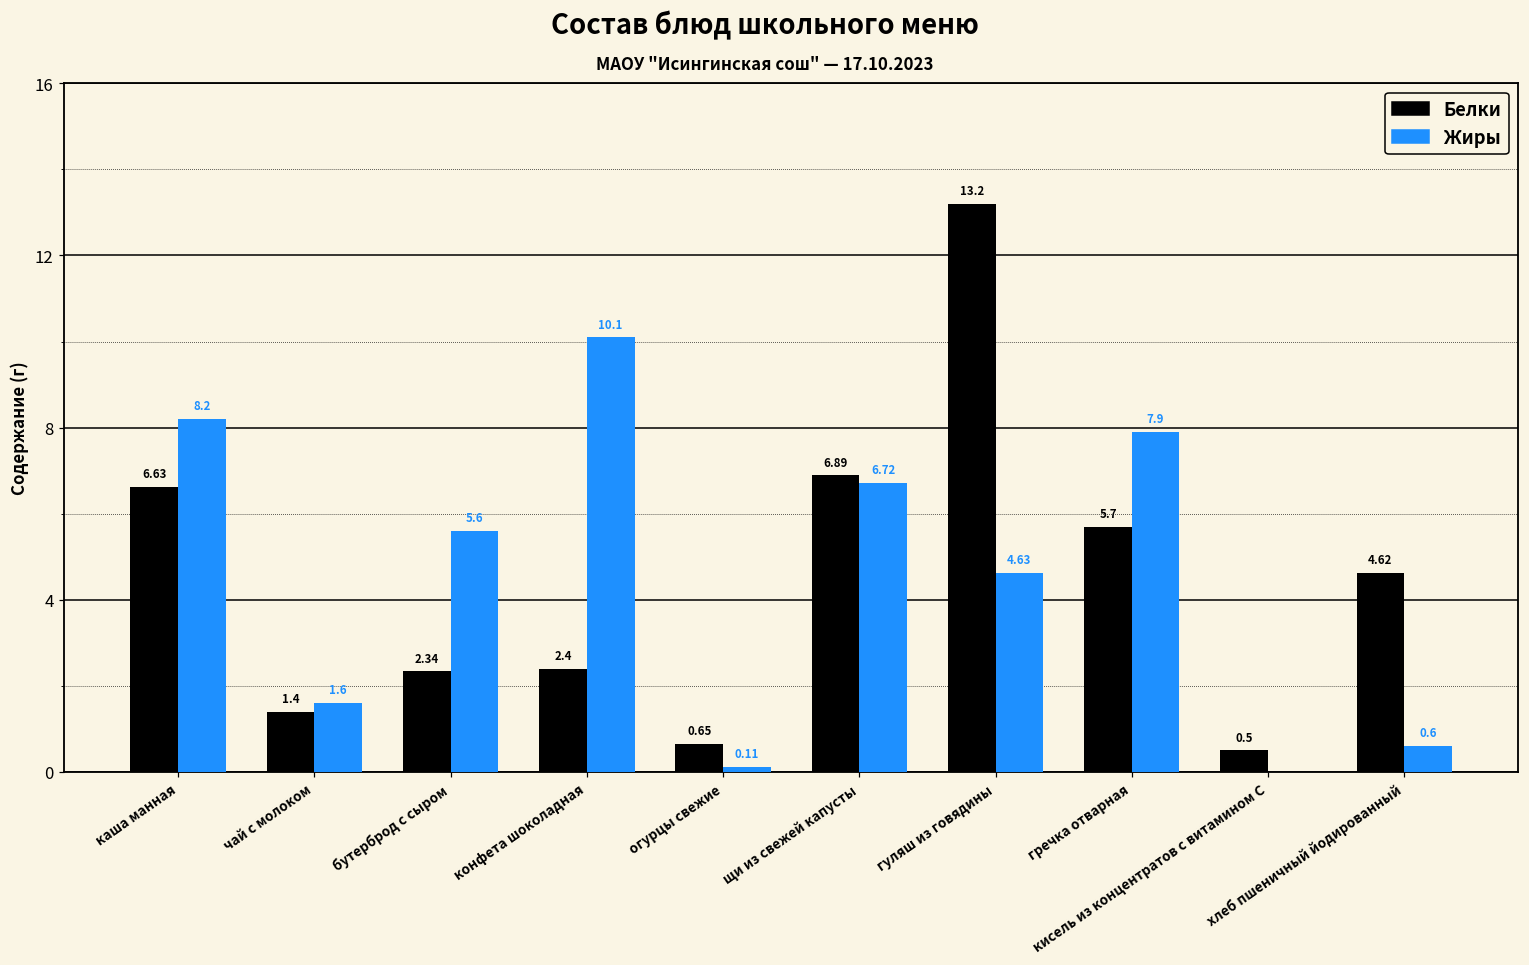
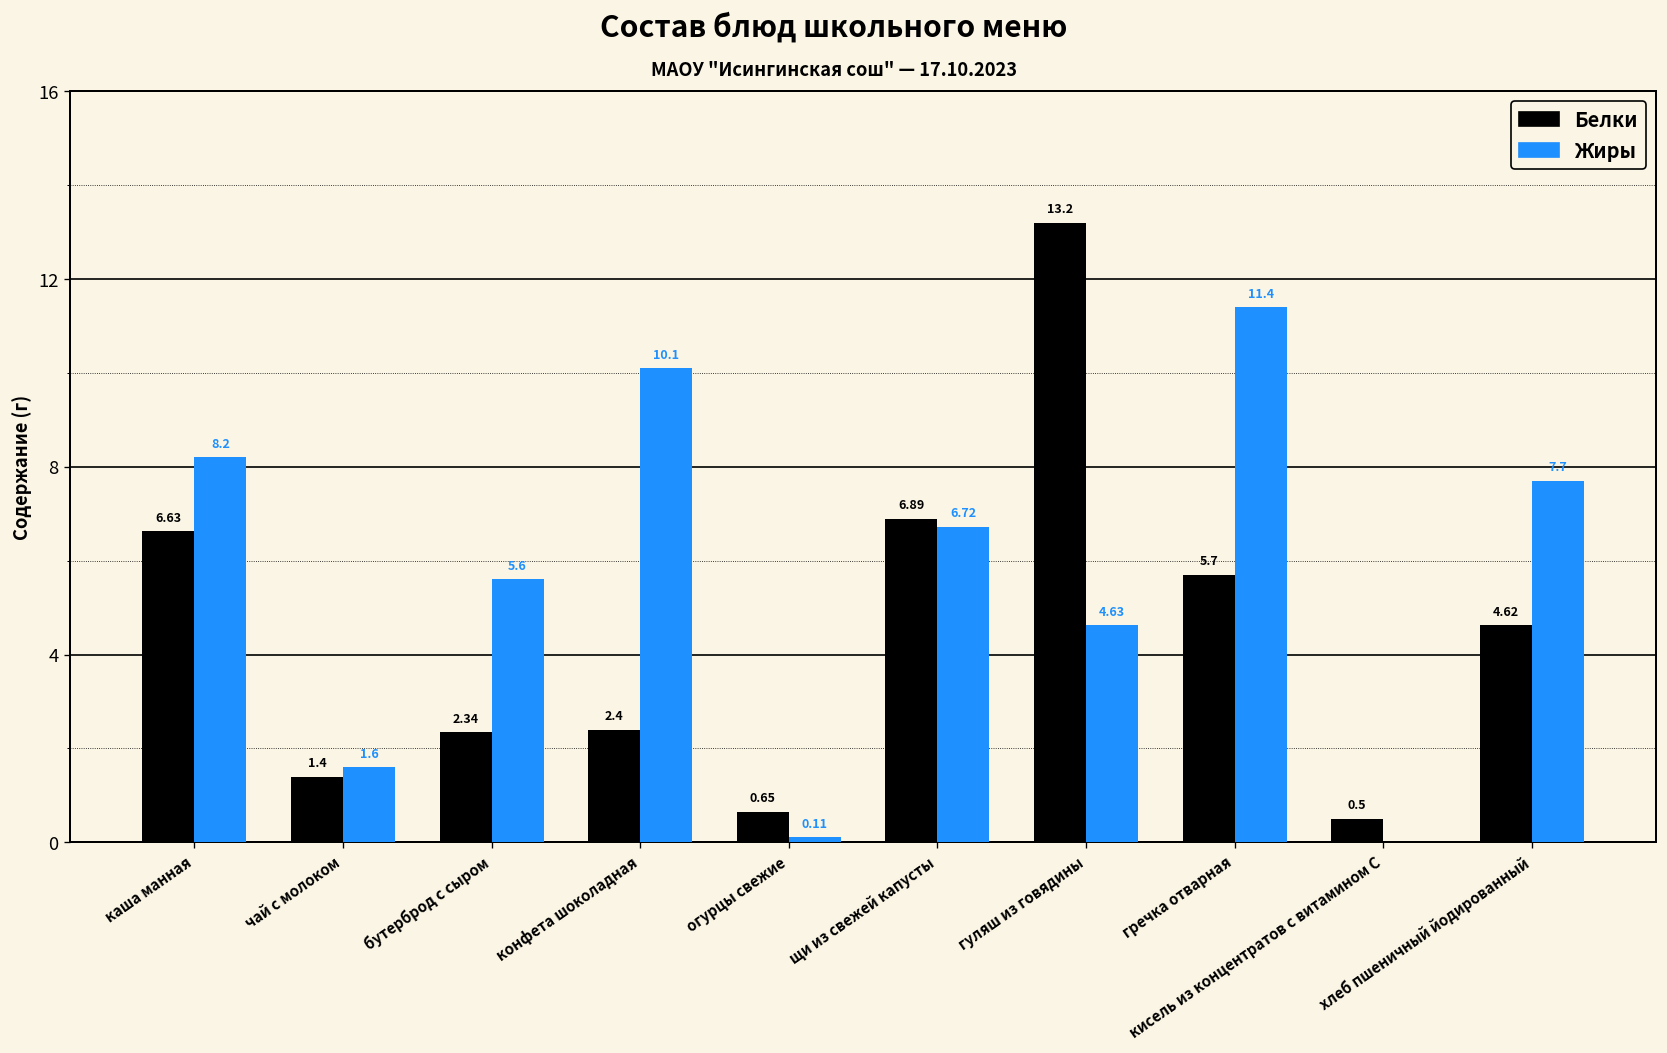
  {
    "Белки": {
      "каша манная": 6.63,
      "чай с молоком": 1.4,
      "бутерброд с сыром": 2.34,
      "конфета шоколадная": 2.4,
      "огурцы свежие": 0.65,
      "щи из свежей капусты": 6.89,
      "гуляш из говядины": 13.2,
      "гречка отварная": 5.7,
      "кисель из концентратов с витамином С": 0.5,
      "хлеб пшеничный йодированный": 4.62
    },
    "Жиры": {
      "каша манная": 8.2,
      "чай с молоком": 1.6,
      "бутерброд с сыром": 5.6,
      "конфета шоколадная": 10.1,
      "огурцы свежие": 0.11,
      "щи из свежей капусты": 6.72,
      "гуляш из говядины": 4.63,
-     "гречка отварная": 7.9,
-     "хлеб пшеничный йодированный": 0.6
+     "гречка отварная": 11.4,
+     "хлеб пшеничный йодированный": 7.7
    }
  }
